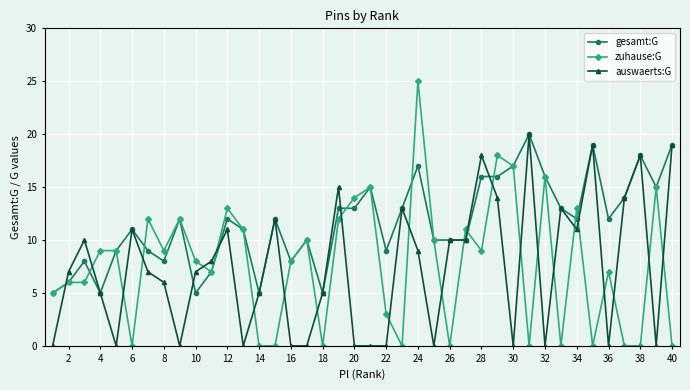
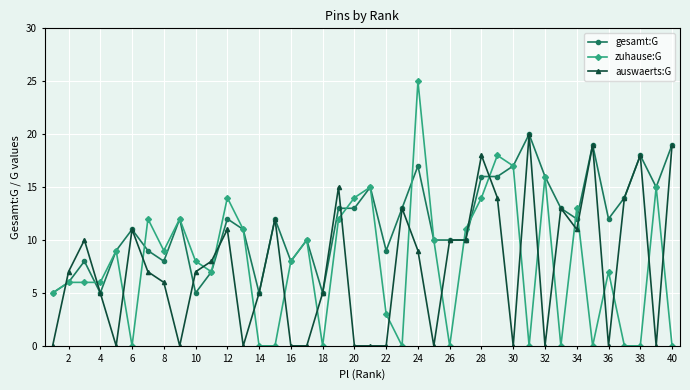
  {
    "zuhause:G": {
-     "4": 9,
+     "4": 6,
      "6": 0,
      "8": 9,
      "10": 8,
-     "12": 13,
+     "12": 14,
      "14": 0,
      "18": 0,
      "20": 14,
      "22": 3,
      "24": 25,
      "26": 0,
-     "28": 9,
+     "28": 14,
      "34": 13,
      "36": 7,
      "38": 0,
      "40": 0
    }
  }
